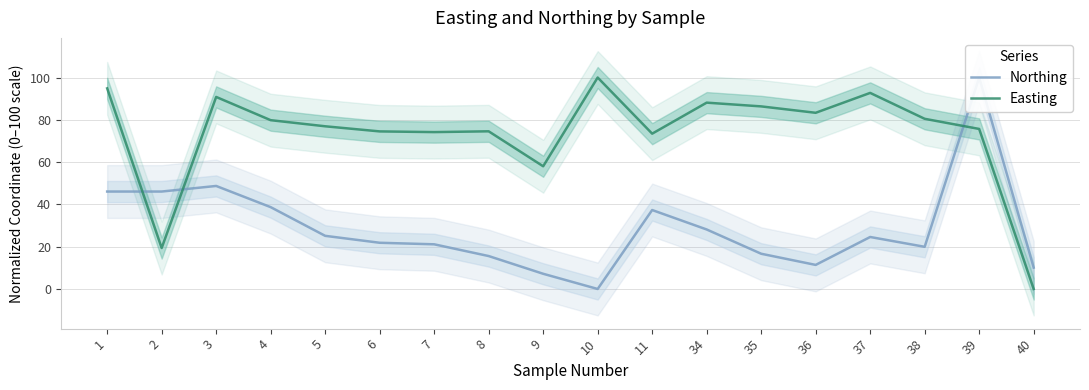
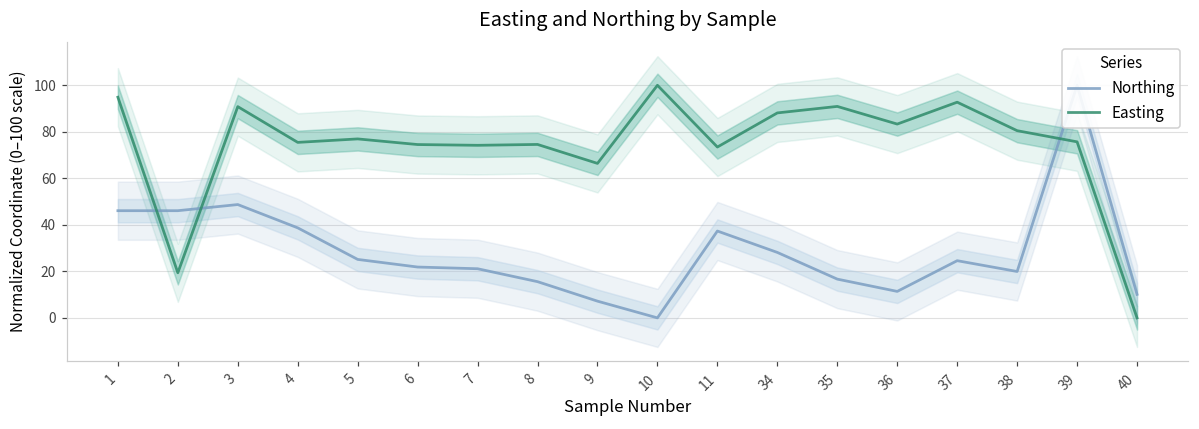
  {
    "Easting": {
      "1": 95,
      "2": 19,
      "3": 91,
-     "4": 80,
+     "4": 75,
      "5": 77,
      "6": 75,
      "7": 74,
      "8": 75,
-     "9": 58,
+     "9": 66,
      "10": 100,
      "11": 73,
      "34": 88,
-     "35": 86,
+     "35": 91,
      "36": 83,
      "37": 93,
      "38": 80,
      "39": 76,
      "40": 0
    }
  }
